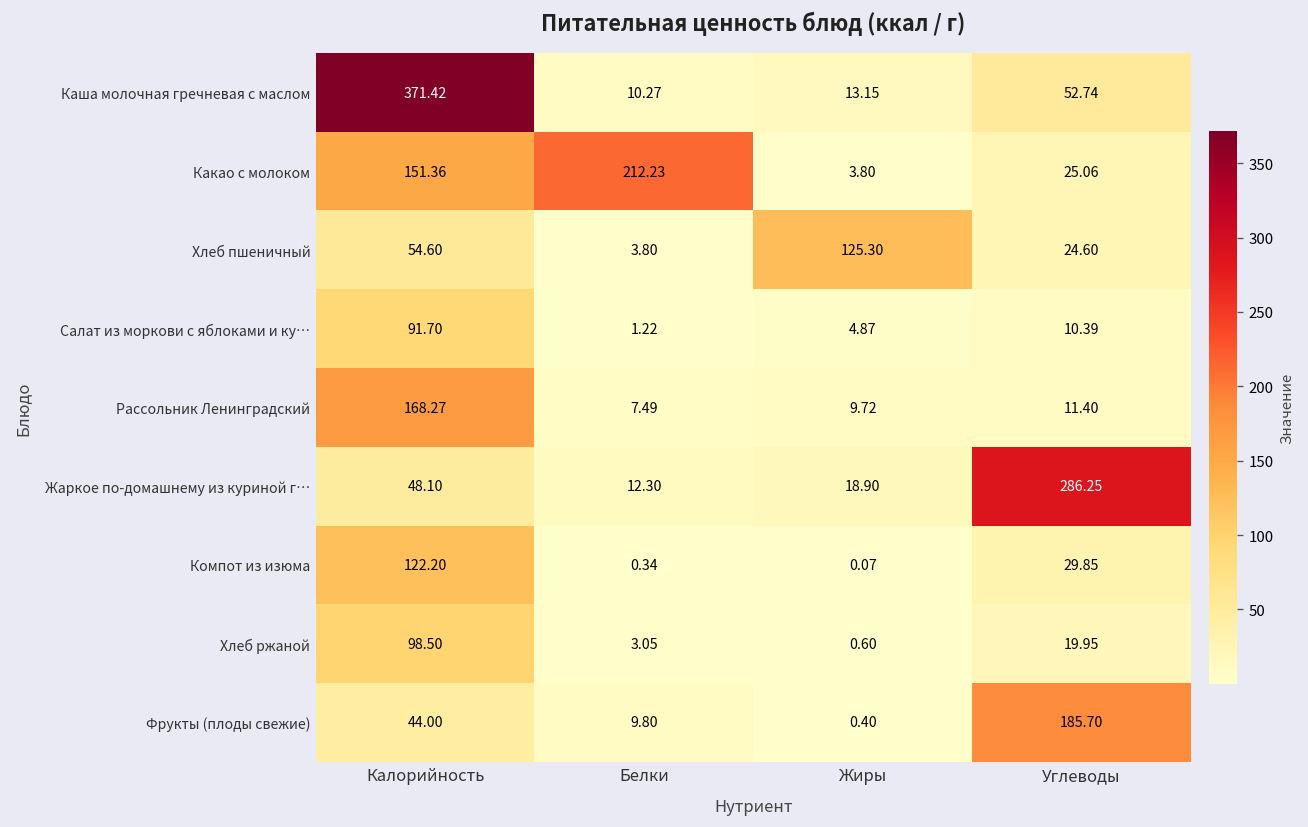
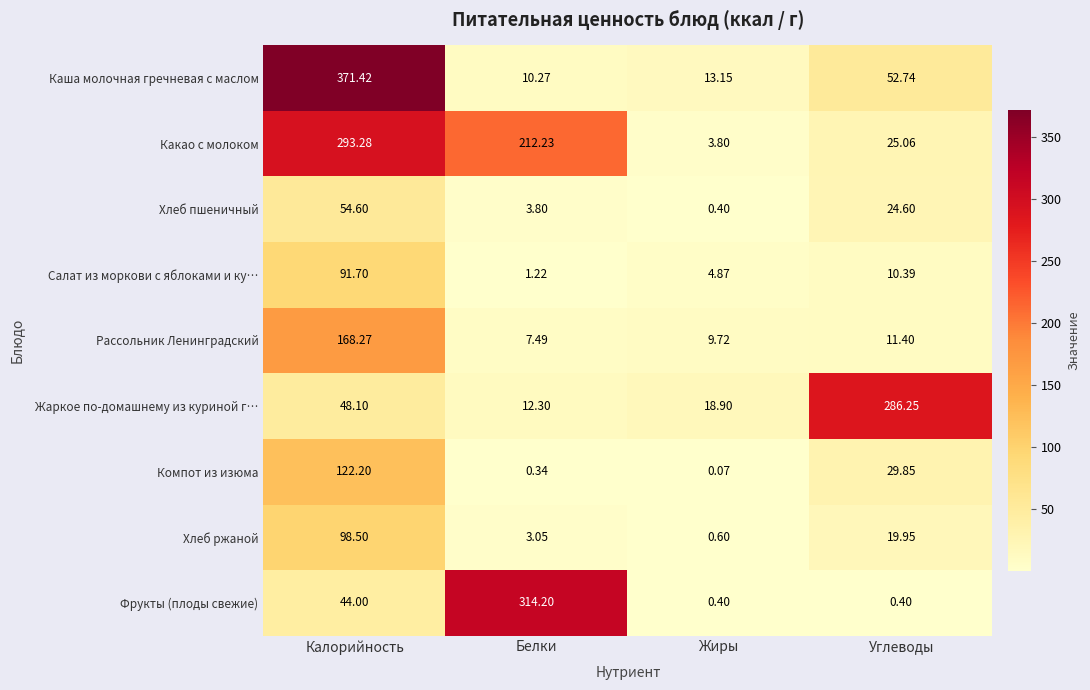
  {
    "Каша молочная гречневая с маслом": {
      "Калорийность": 371.42,
      "Белки": 10.27,
      "Жиры": 13.15,
      "Углеводы": 52.74
    },
    "Какао с молоком": {
-     "Калорийность": 151.36,
+     "Калорийность": 293.28,
      "Белки": 212.23,
      "Жиры": 3.80,
      "Углеводы": 25.06
    },
    "Хлеб пшеничный": {
      "Калорийность": 54.60,
      "Белки": 3.80,
-     "Жиры": 125.30,
+     "Жиры": 0.40,
      "Углеводы": 24.60
    },
    "Салат из моркови с яблоками и ку…": {
      "Калорийность": 91.70,
      "Белки": 1.22,
      "Жиры": 4.87,
      "Углеводы": 10.39
    },
    "Рассольник Ленинградский": {
      "Калорийность": 168.27,
      "Белки": 7.49,
      "Жиры": 9.72,
      "Углеводы": 11.40
    },
    "Жаркое по-домашнему из куриной г…": {
      "Калорийность": 48.10,
      "Белки": 12.30,
      "Жиры": 18.90,
      "Углеводы": 286.25
    },
    "Компот из изюма": {
      "Калорийность": 122.20,
      "Белки": 0.34,
      "Жиры": 0.07,
      "Углеводы": 29.85
    },
    "Хлеб ржаной": {
      "Калорийность": 98.50,
      "Белки": 3.05,
      "Жиры": 0.60,
      "Углеводы": 19.95
    },
    "Фрукты (плоды свежие)": {
      "Калорийность": 44.00,
-     "Белки": 9.80,
+     "Белки": 314.20,
      "Жиры": 0.40,
-     "Углеводы": 185.70
+     "Углеводы": 0.40
    }
  }
